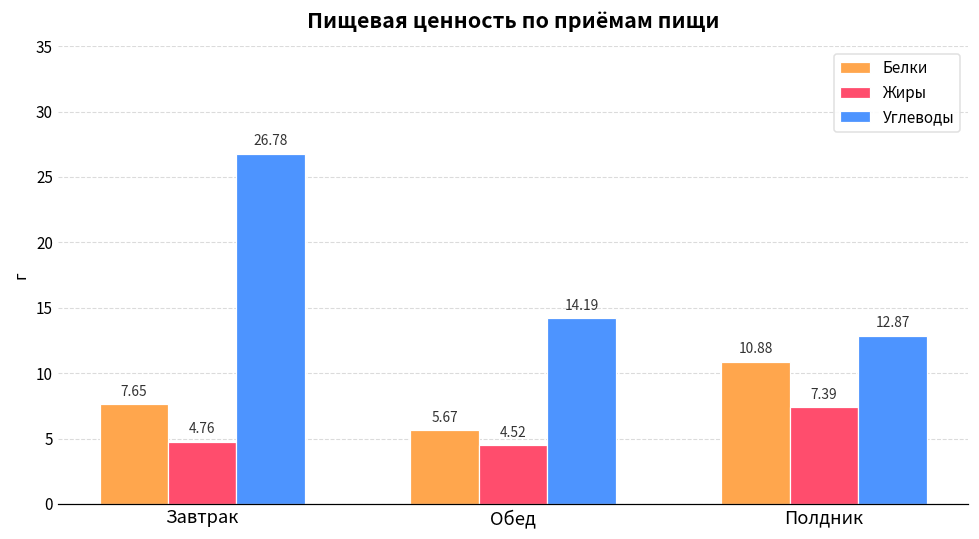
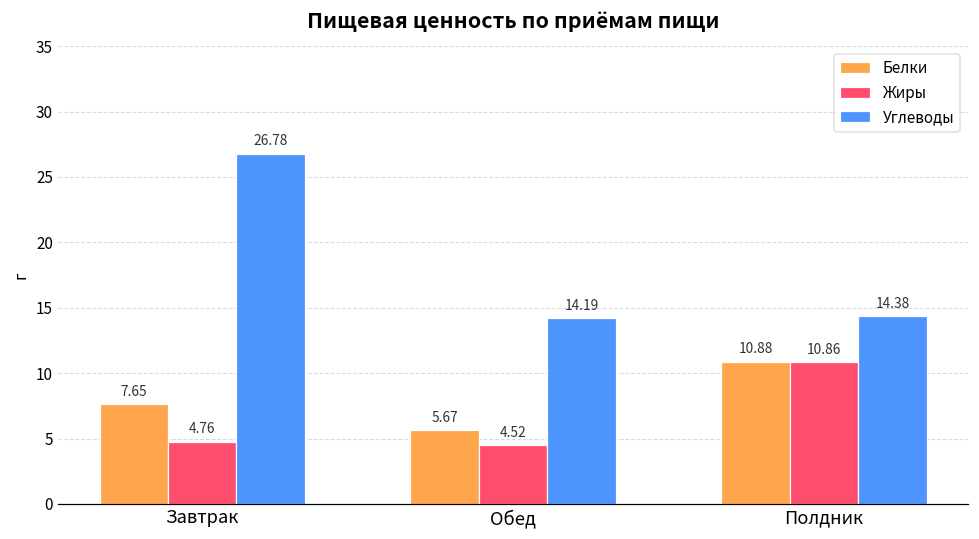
  {
    "Белки": {
      "Завтрак": 7.65,
      "Обед": 5.67,
      "Полдник": 10.88
    },
    "Жиры": {
      "Завтрак": 4.76,
      "Обед": 4.52,
-     "Полдник": 7.39
+     "Полдник": 10.86
    },
    "Углеводы": {
      "Завтрак": 26.78,
      "Обед": 14.19,
-     "Полдник": 12.87
+     "Полдник": 14.38
    }
  }
